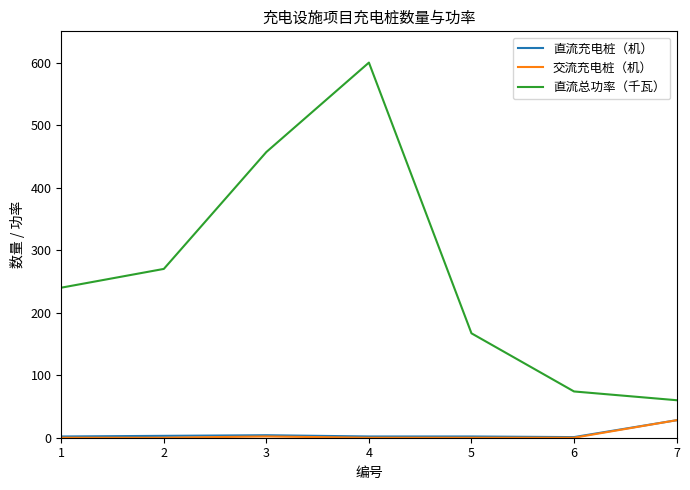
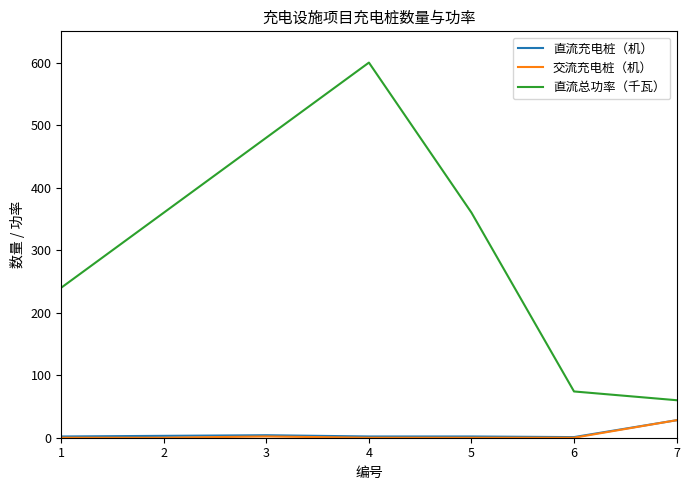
  {
    "直流总功率（千瓦）": {
      "1": 240,
-     "2": 270,
-     "3": 460,
+     "2": 360,
+     "3": 480,
      "4": 600,
-     "5": 170,
+     "5": 360,
      "6": 70,
      "7": 60
    }
  }
